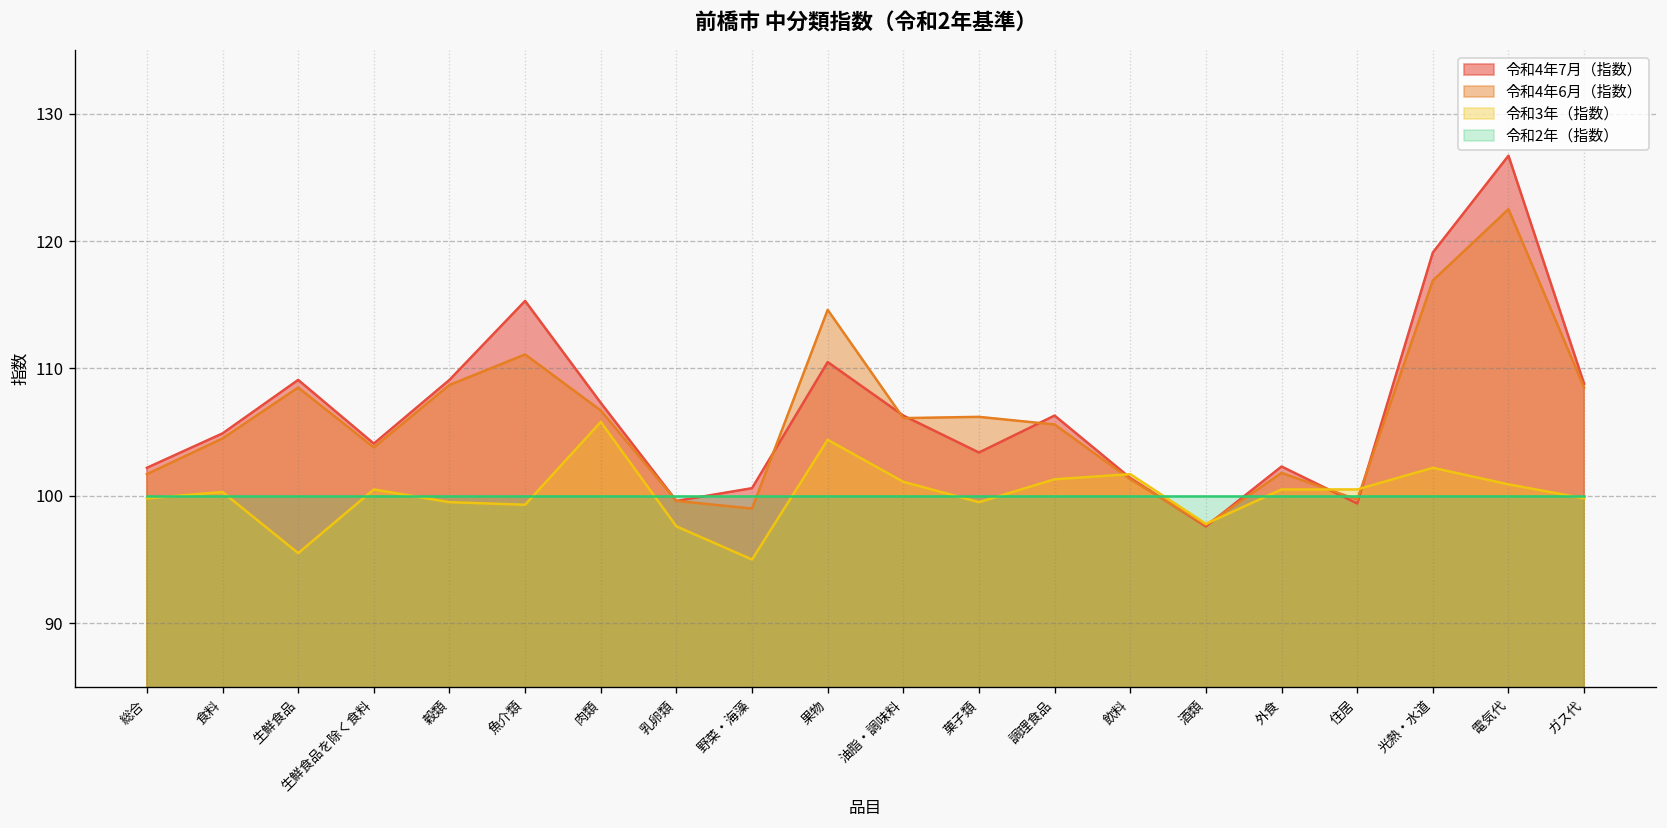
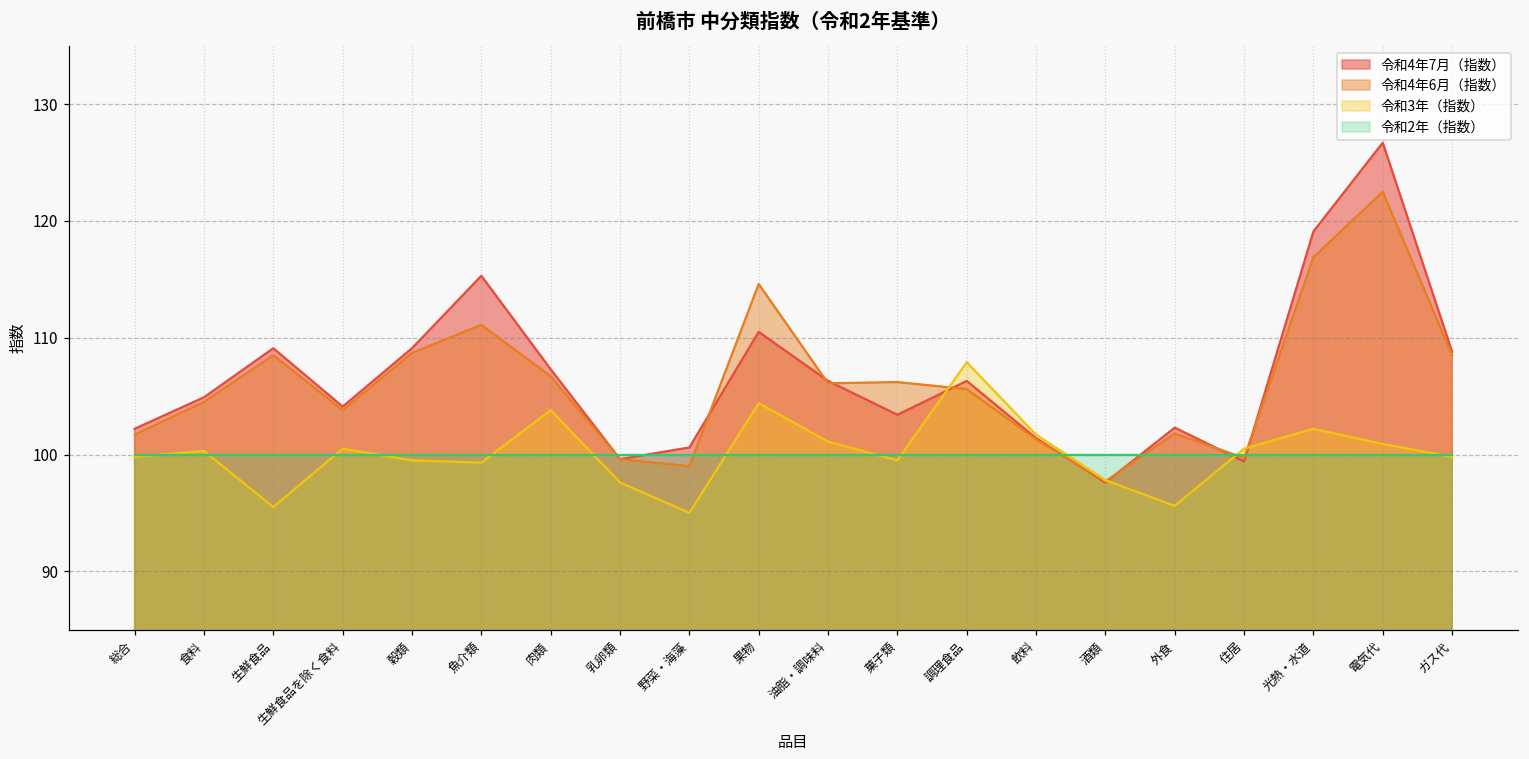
  {
    "令和3年（指数）": {
      "食料": 100.3,
      "生鮮食品": 95.5,
      "生鮮食品を除く食料": 100.5,
      "穀類": 99.5,
      "魚介類": 99.3,
-     "肉類": 105.8,
+     "肉類": 103.8,
      "乳卵類": 97.6,
      "野菜・海藻": 95.0,
      "果物": 104.4,
      "油脂・調味料": 101.1,
      "菓子類": 99.5,
-     "調理食品": 101.3,
+     "調理食品": 107.9,
      "飲料": 101.7,
-     "外食": 100.5,
+     "外食": 95.6,
      "住居": 100.5,
      "光熱・水道": 102.2,
      "電気代": 100.9
    },
    "令和2年（指数）": {
      "食料": 100.0,
      "生鮮食品": 100.0,
      "生鮮食品を除く食料": 100.0,
      "穀類": 100.0,
      "魚介類": 100.0,
      "肉類": 100.0,
      "乳卵類": 100.0,
      "野菜・海藻": 100.0,
      "果物": 100.0,
      "油脂・調味料": 100.0,
      "菓子類": 100.0,
      "調理食品": 100.0,
      "飲料": 100.0,
      "酒類": 100.0,
      "外食": 100.0,
      "住居": 100.0,
      "光熱・水道": 100.0,
      "電気代": 100.0
    }
  }
